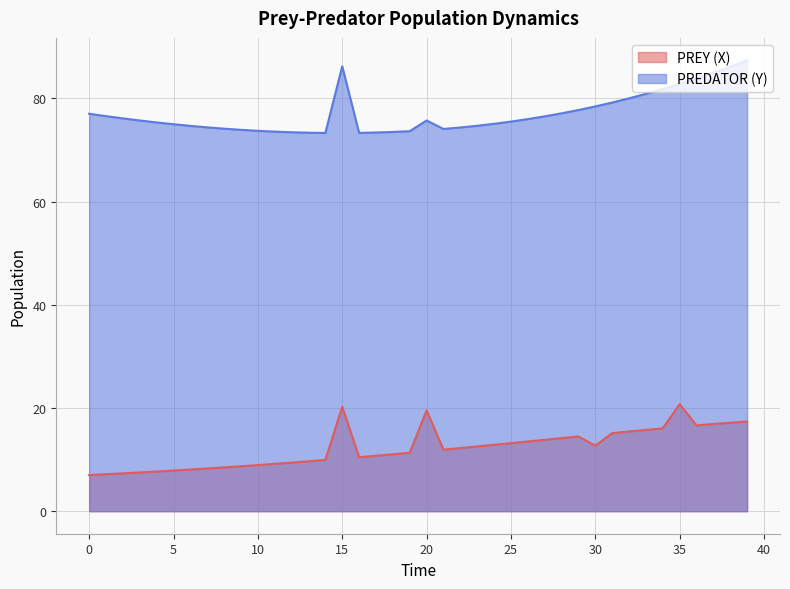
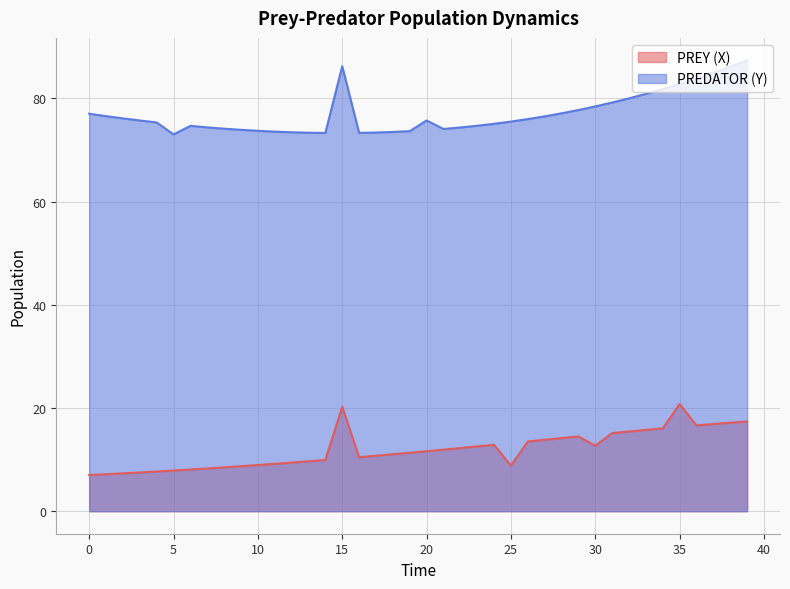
  {
    "PREY (X)": {
      "0": 7,
      "5": 8,
      "10": 9,
      "15": 20,
-     "20": 20,
-     "25": 13,
+     "20": 12,
+     "25": 9,
      "30": 13,
      "35": 21
    },
    "PREDATOR (Y)": {
      "0": 77,
-     "5": 75,
+     "5": 73,
      "10": 74,
      "15": 86,
      "20": 76,
      "25": 75,
      "30": 78
    }
  }
